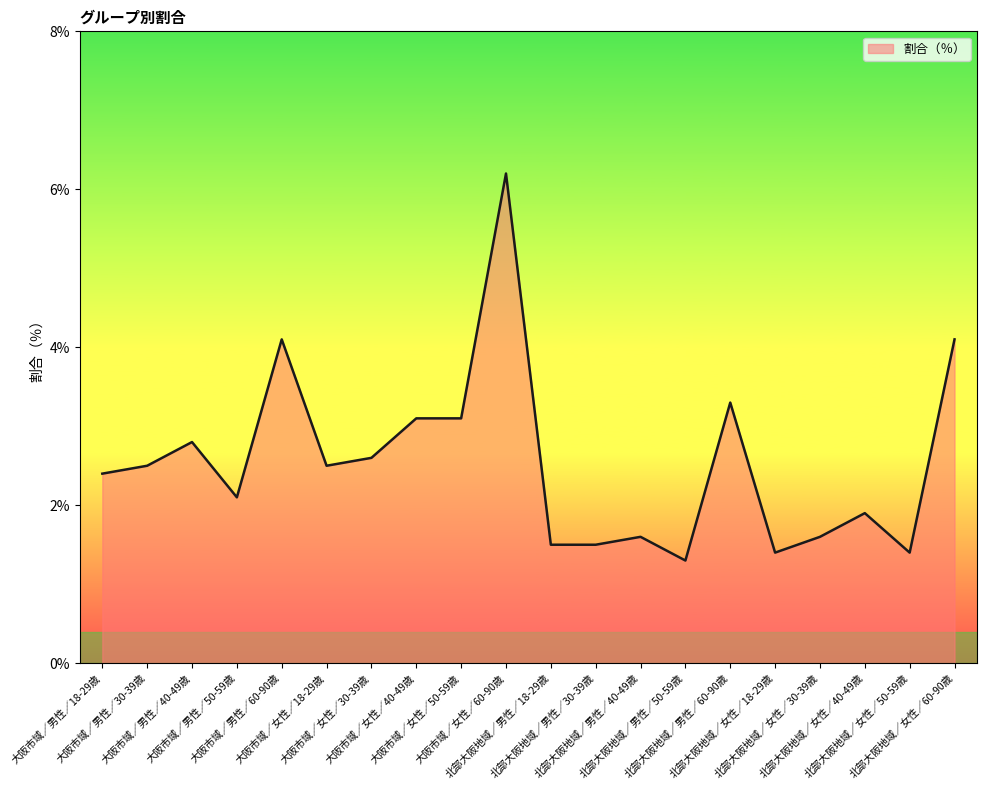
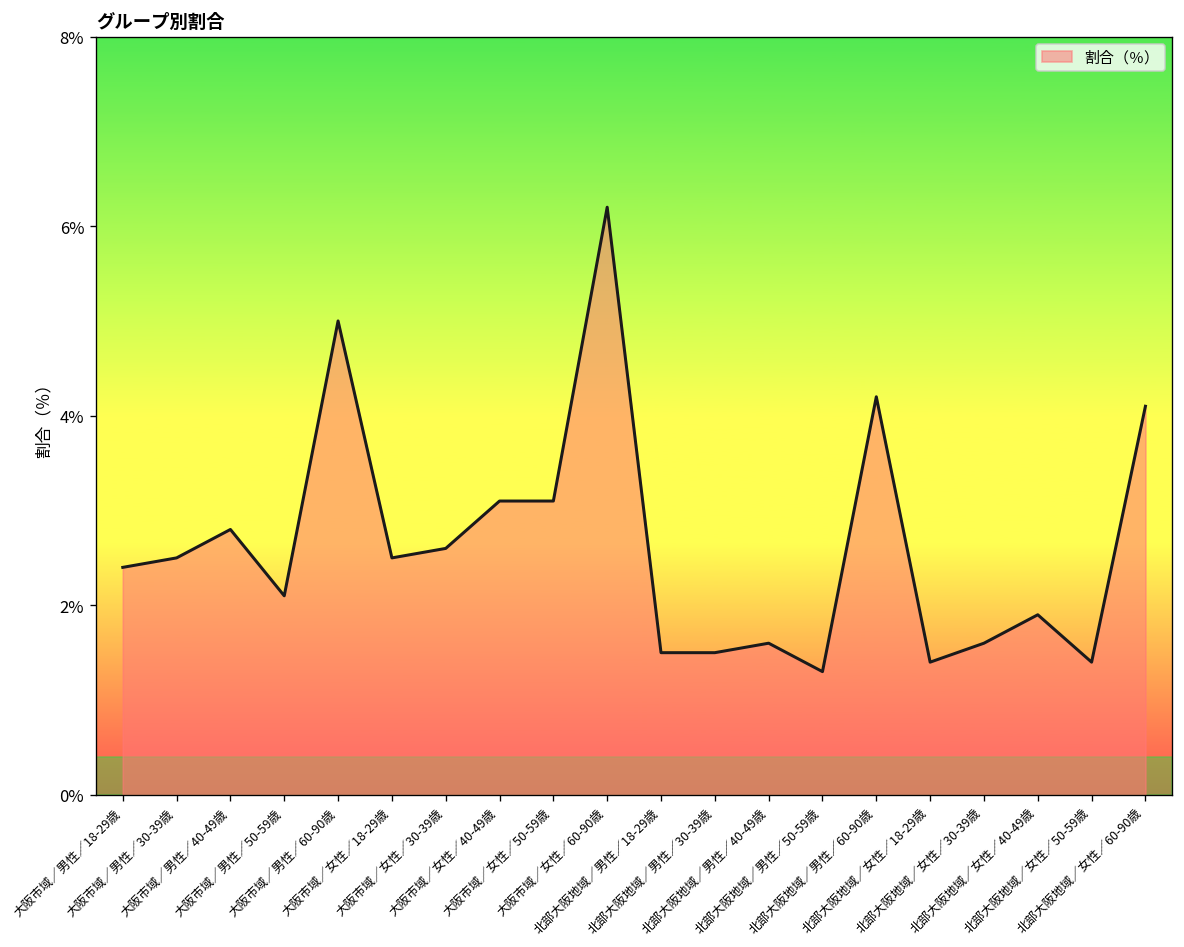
  {
    "大阪市域／男性／18-29歳": "2.4%",
    "大阪市域／男性／30-39歳": "2.5%",
    "大阪市域／男性／40-49歳": "2.8%",
    "大阪市域／男性／50-59歳": "2.1%",
-   "大阪市域／男性／60-90歳": "4.1%",
+   "大阪市域／男性／60-90歳": "5.0%",
    "大阪市域／女性／18-29歳": "2.5%",
    "大阪市域／女性／30-39歳": "2.6%",
    "大阪市域／女性／40-49歳": "3.1%",
    "大阪市域／女性／50-59歳": "3.1%",
    "大阪市域／女性／60-90歳": "6.2%",
    "北部大阪地域／男性／18-29歳": "1.5%",
    "北部大阪地域／男性／30-39歳": "1.5%",
    "北部大阪地域／男性／40-49歳": "1.6%",
    "北部大阪地域／男性／50-59歳": "1.3%",
-   "北部大阪地域／男性／60-90歳": "3.3%",
+   "北部大阪地域／男性／60-90歳": "4.2%",
    "北部大阪地域／女性／18-29歳": "1.4%",
    "北部大阪地域／女性／30-39歳": "1.6%",
    "北部大阪地域／女性／40-49歳": "1.9%",
    "北部大阪地域／女性／50-59歳": "1.4%",
    "北部大阪地域／女性／60-90歳": "4.1%"
  }
